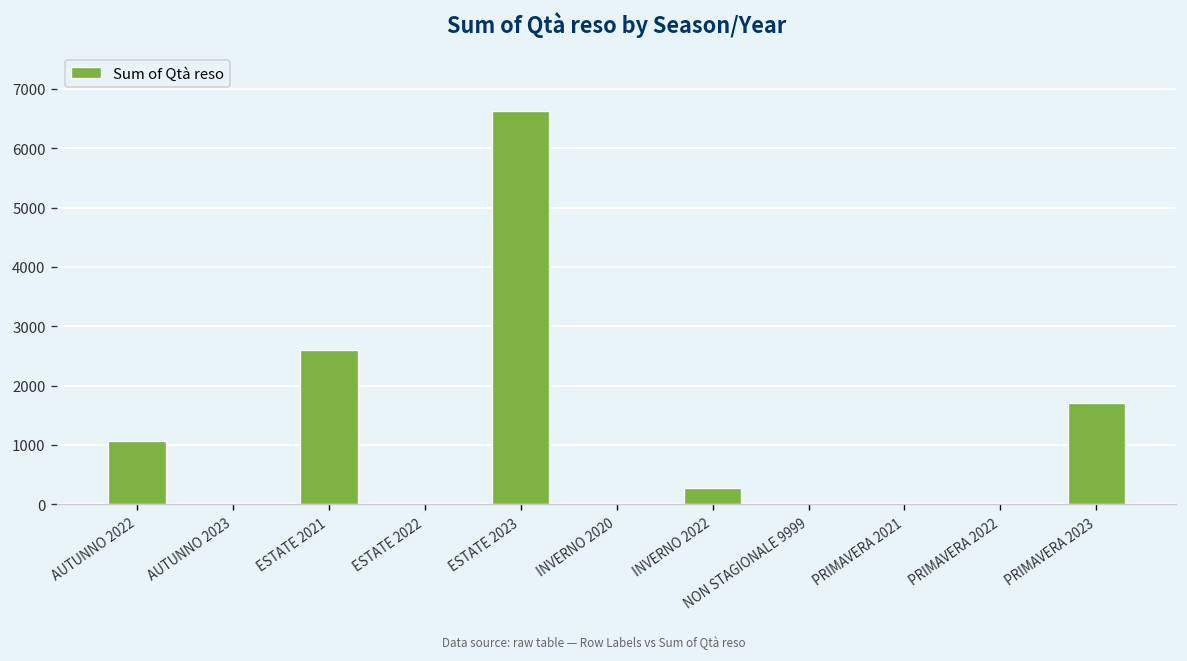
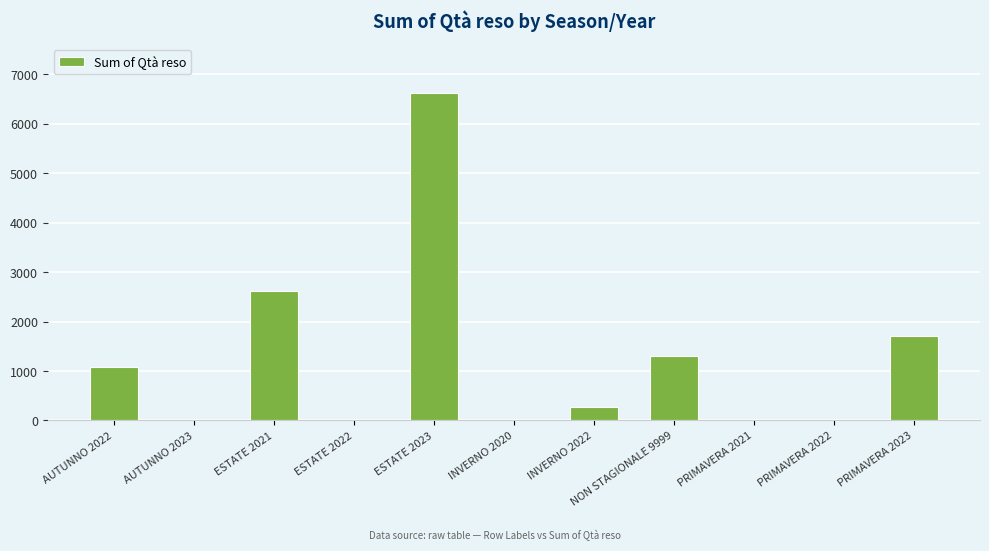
  {
    "AUTUNNO 2022": 1100,
    "ESTATE 2021": 2600,
    "ESTATE 2023": 6600,
    "INVERNO 2022": 300,
-   "NON STAGIONALE 9999": 0,
+   "NON STAGIONALE 9999": 1300,
    "PRIMAVERA 2023": 1700
  }
